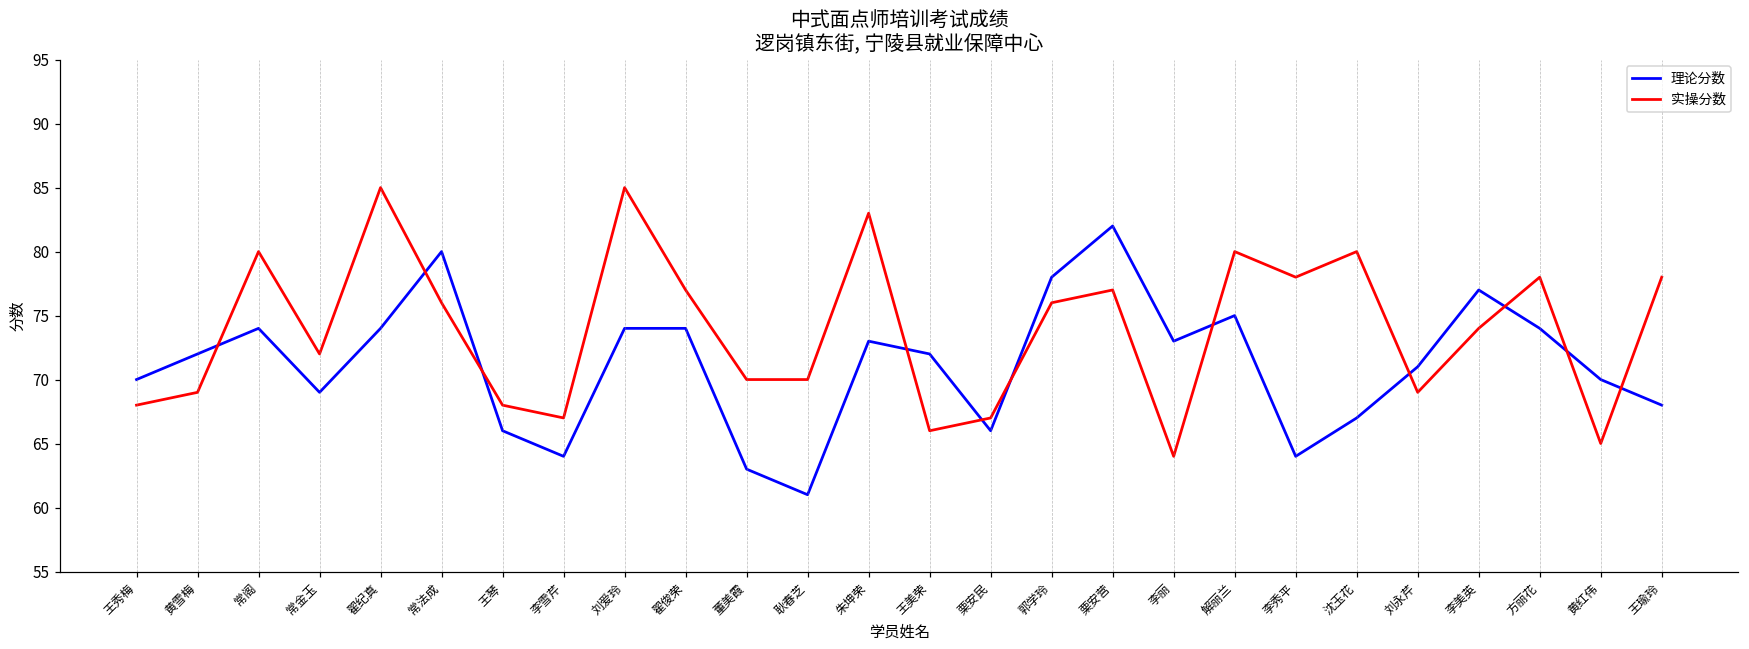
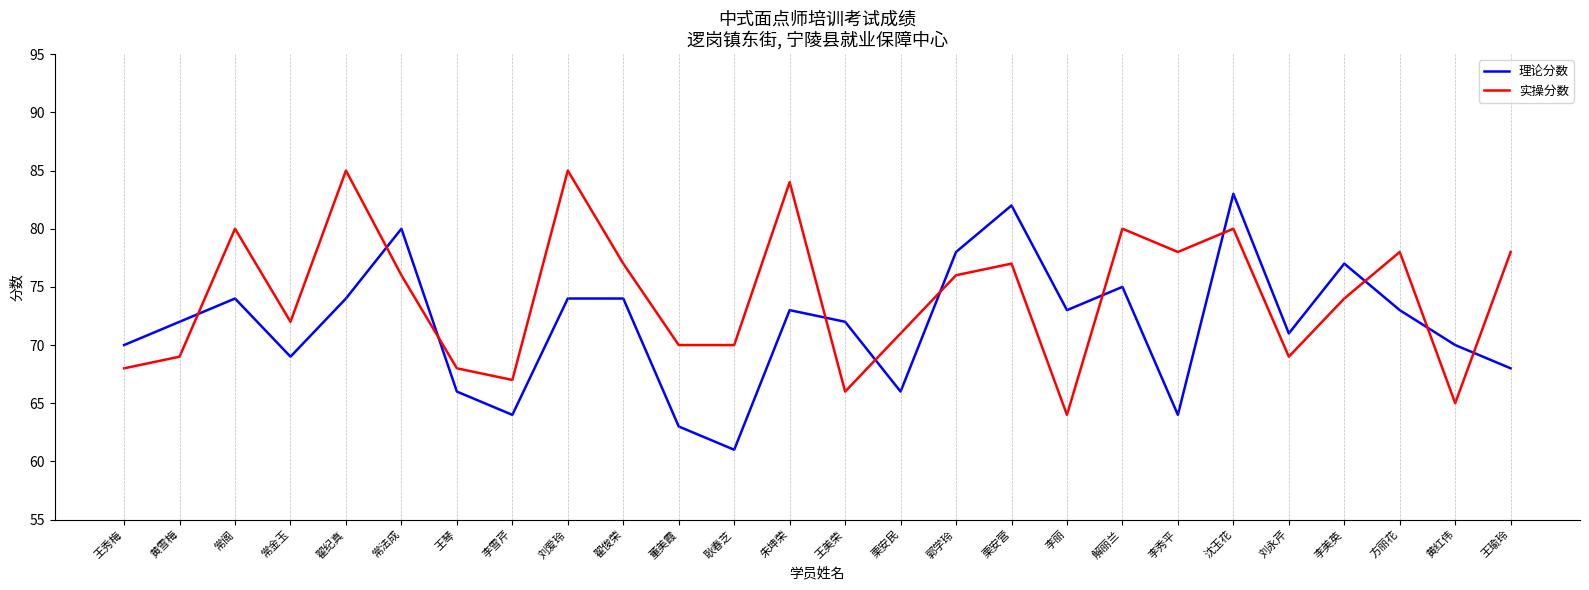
  {
    "理论分数": {
      "王秀梅": 70,
      "黄雪梅": 72,
      "常阁": 74,
      "常金玉": 69,
      "翟纪真": 74,
      "常法成": 80,
      "王琴": 66,
      "李雪芹": 64,
      "刘爱玲": 74,
      "翟俊荣": 74,
      "董美霞": 63,
      "耿春芝": 61,
      "朱坤荣": 73,
      "王美荣": 72,
      "栗安民": 66,
      "郭学玲": 78,
      "栗安营": 82,
      "李丽": 73,
      "解丽兰": 75,
      "李秀平": 64,
-     "沈玉花": 67,
+     "沈玉花": 83,
      "刘永芹": 71,
      "李美英": 77,
-     "方丽花": 74,
+     "方丽花": 73,
      "黄红伟": 70,
      "王瑜玲": 68
    },
    "实操分数": {
      "王秀梅": 68,
      "黄雪梅": 69,
      "常阁": 80,
      "常金玉": 72,
      "翟纪真": 85,
      "常法成": 76,
      "王琴": 68,
      "李雪芹": 67,
      "刘爱玲": 85,
      "翟俊荣": 77,
      "董美霞": 70,
      "耿春芝": 70,
-     "朱坤荣": 83,
+     "朱坤荣": 84,
      "王美荣": 66,
-     "栗安民": 67,
+     "栗安民": 71,
      "郭学玲": 76,
      "栗安营": 77,
      "李丽": 64,
      "解丽兰": 80,
      "李秀平": 78,
      "沈玉花": 80,
      "刘永芹": 69,
      "李美英": 74,
      "方丽花": 78,
      "黄红伟": 65,
      "王瑜玲": 78
    }
  }
